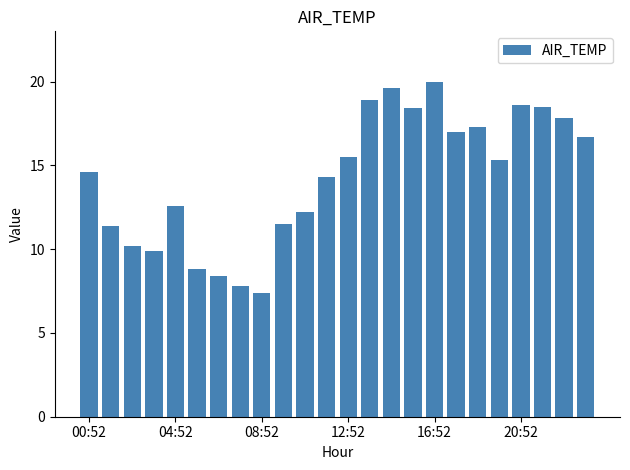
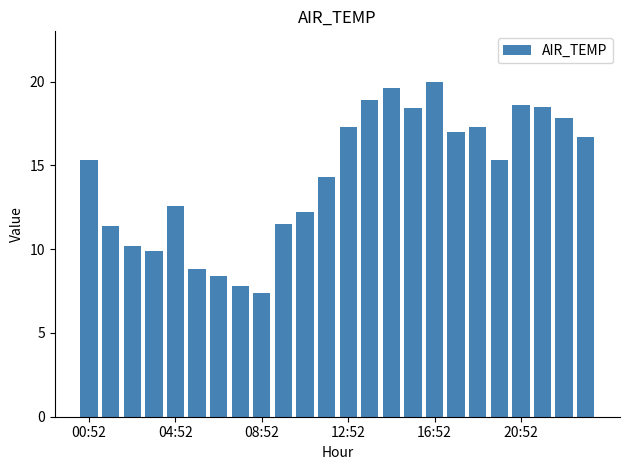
  {
-   "00:52": 14.6,
+   "00:52": 15.3,
    "04:52": 12.6,
    "08:52": 7.4,
-   "12:52": 15.5,
+   "12:52": 17.3,
    "16:52": 20.0,
    "20:52": 18.6
  }
